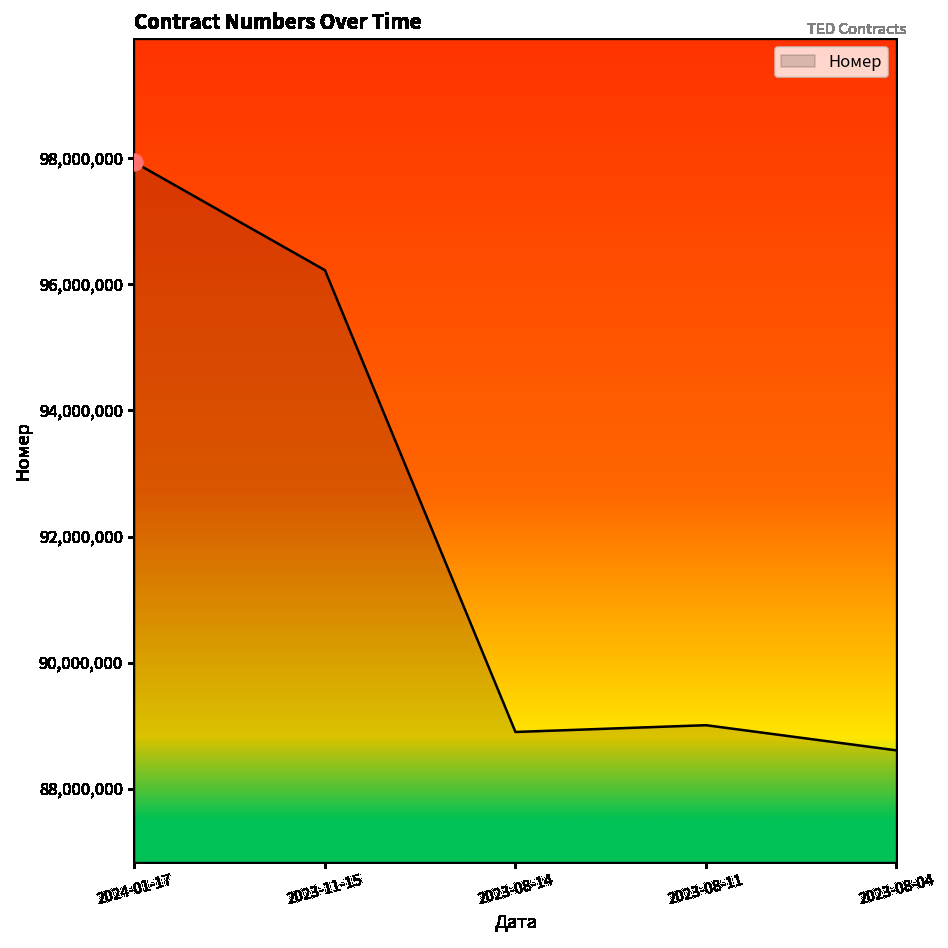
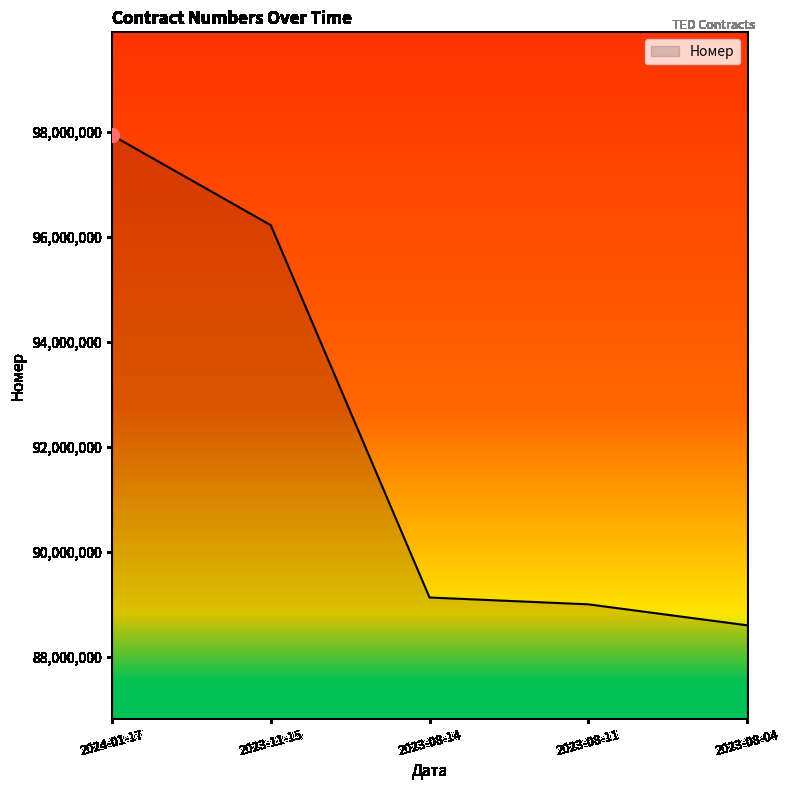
  {
    "Номер": {
      "2023-11-15": "96,200,000",
-     "2023-08-14": "88,900,000",
+     "2023-08-14": "89,100,000",
      "2023-08-11": "89,000,000",
      "2023-08-04": "88,600,000"
    }
  }
